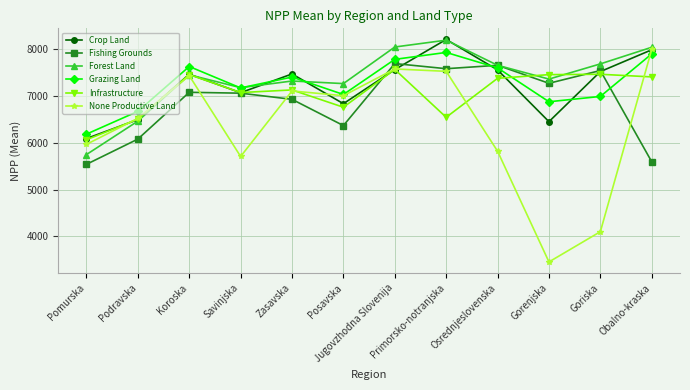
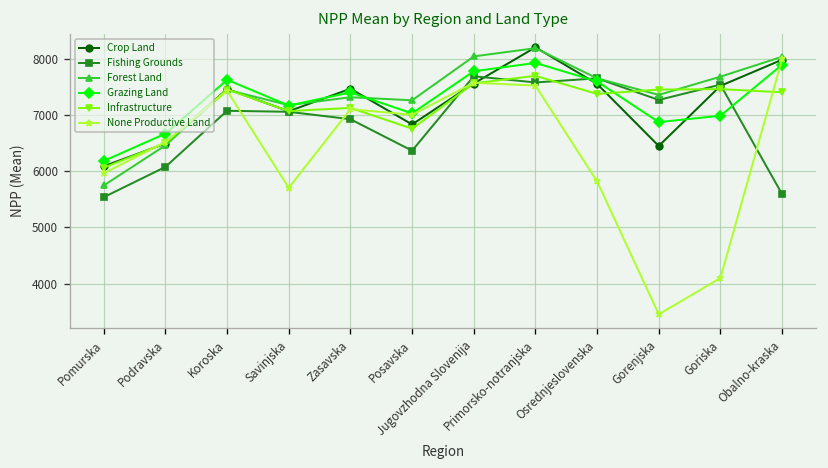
  {
    "Crop Land": {
      "Zasavska": 7500,
      "Posavska": 6800,
      "Gorenjska": 6400
    },
    "Fishing Grounds": {
      "Pomurska": 5500,
      "Podravska": 6100,
      "Koroska": 7100,
      "Zasavska": 6900,
      "Posavska": 6400,
      "Jugovzhodna Slovenija": 7700,
      "Primorsko-notranjska": 7600,
      "Gorenjska": 7300,
      "Obalno-kraska": 5600
    },
    "Forest Land": {
      "Pomurska": 5700,
      "Zasavska": 7300,
      "Posavska": 7300,
      "Jugovzhodna Slovenija": 8000,
      "Gorenjska": 7400,
      "Goriska": 7700
    },
    "Grazing Land": {
      "Pomurska": 6200,
      "Koroska": 7600,
      "Zasavska": 7400,
      "Jugovzhodna Slovenija": 7800,
      "Primorsko-notranjska": 7900,
      "Gorenjska": 6900,
      "Goriska": 7000,
      "Obalno-kraska": 7900
    },
    "Infrastructure": {
      "Posavska": 6800,
-     "Primorsko-notranjska": 6500,
+     "Primorsko-notranjska": 7700,
      "Osrednjeslovenska": 7400,
      "Gorenjska": 7500,
      "Goriska": 7500,
      "Obalno-kraska": 7400
    },
    "None Productive Land": {
      "Pomurska": 6000,
      "Savinjska": 5700,
      "Primorsko-notranjska": 7500,
      "Osrednjeslovenska": 5800,
      "Gorenjska": 3500,
      "Goriska": 4100
    }
  }
